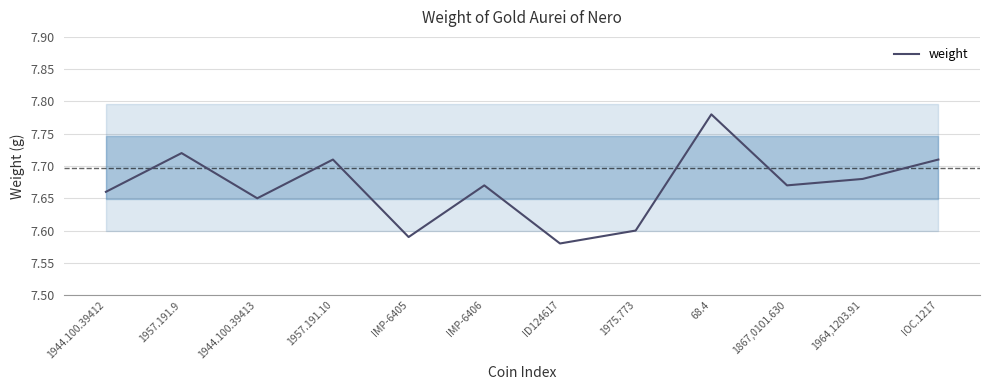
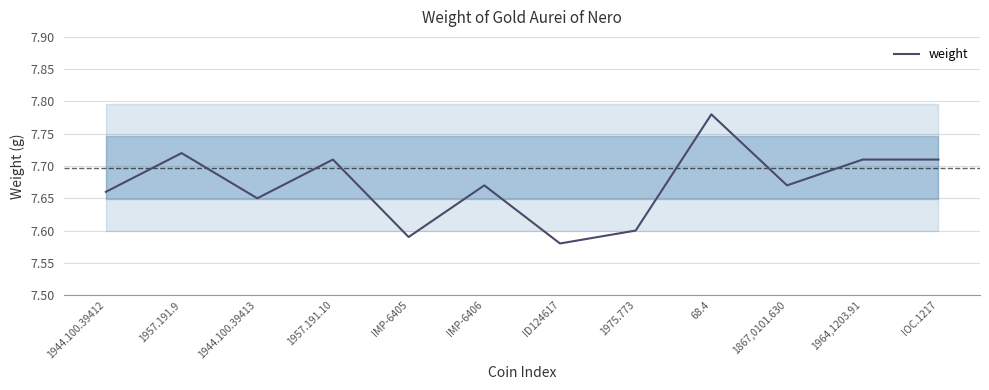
  {
    "weight": {
      "1944.100.39412": 7.66,
      "1957.191.9": 7.72,
      "1944.100.39413": 7.65,
      "1957.191.10": 7.71,
      "IMP-6405": 7.59,
      "IMP-6406": 7.67,
      "ID124617": 7.58,
      "1975.773": 7.60,
      "68.4": 7.78,
      "1867,0101.630": 7.67,
-     "1964,1203.91": 7.68,
+     "1964,1203.91": 7.71,
      "IOC.1217": 7.71
    }
  }
